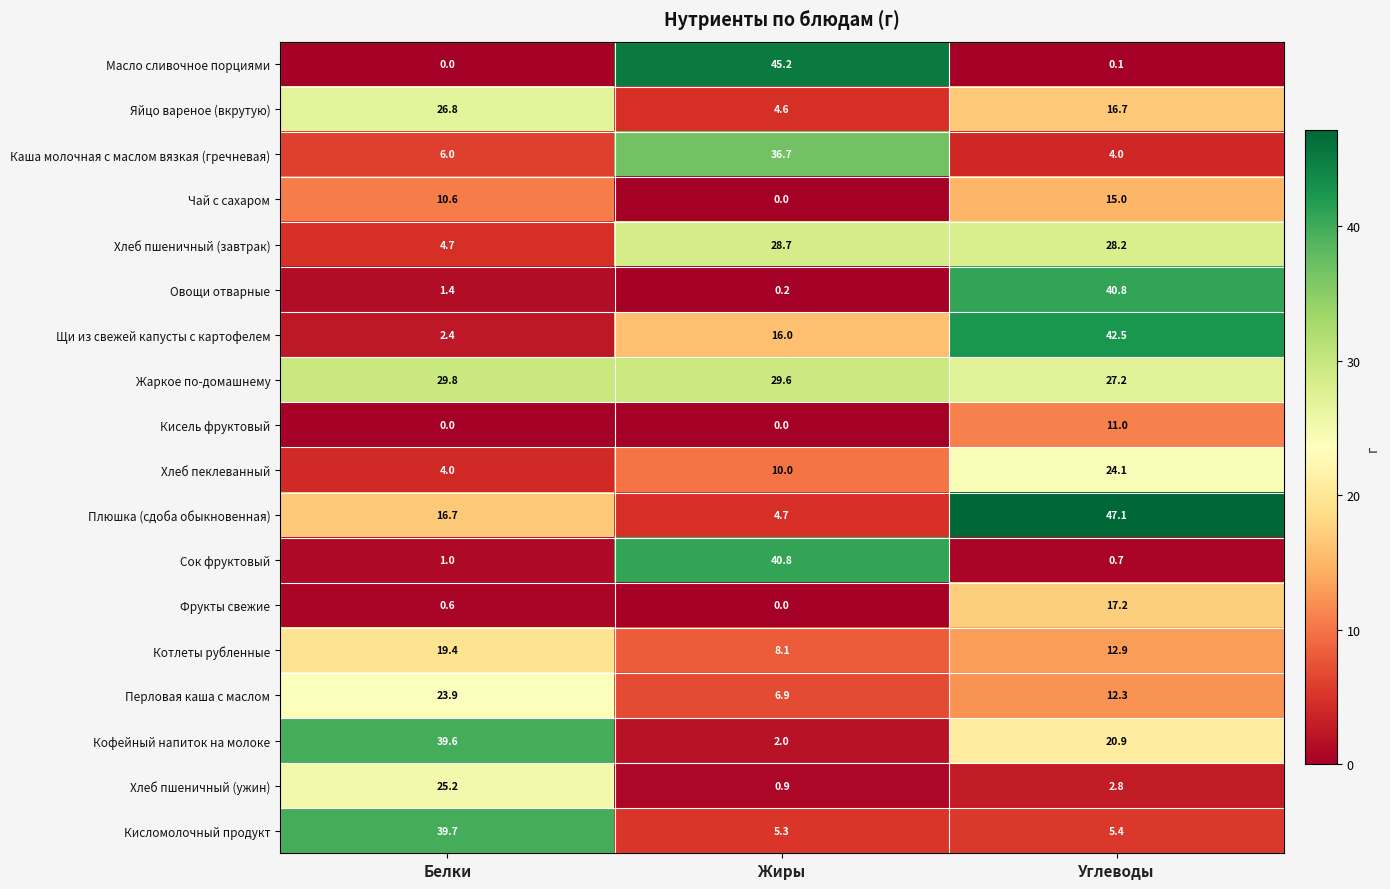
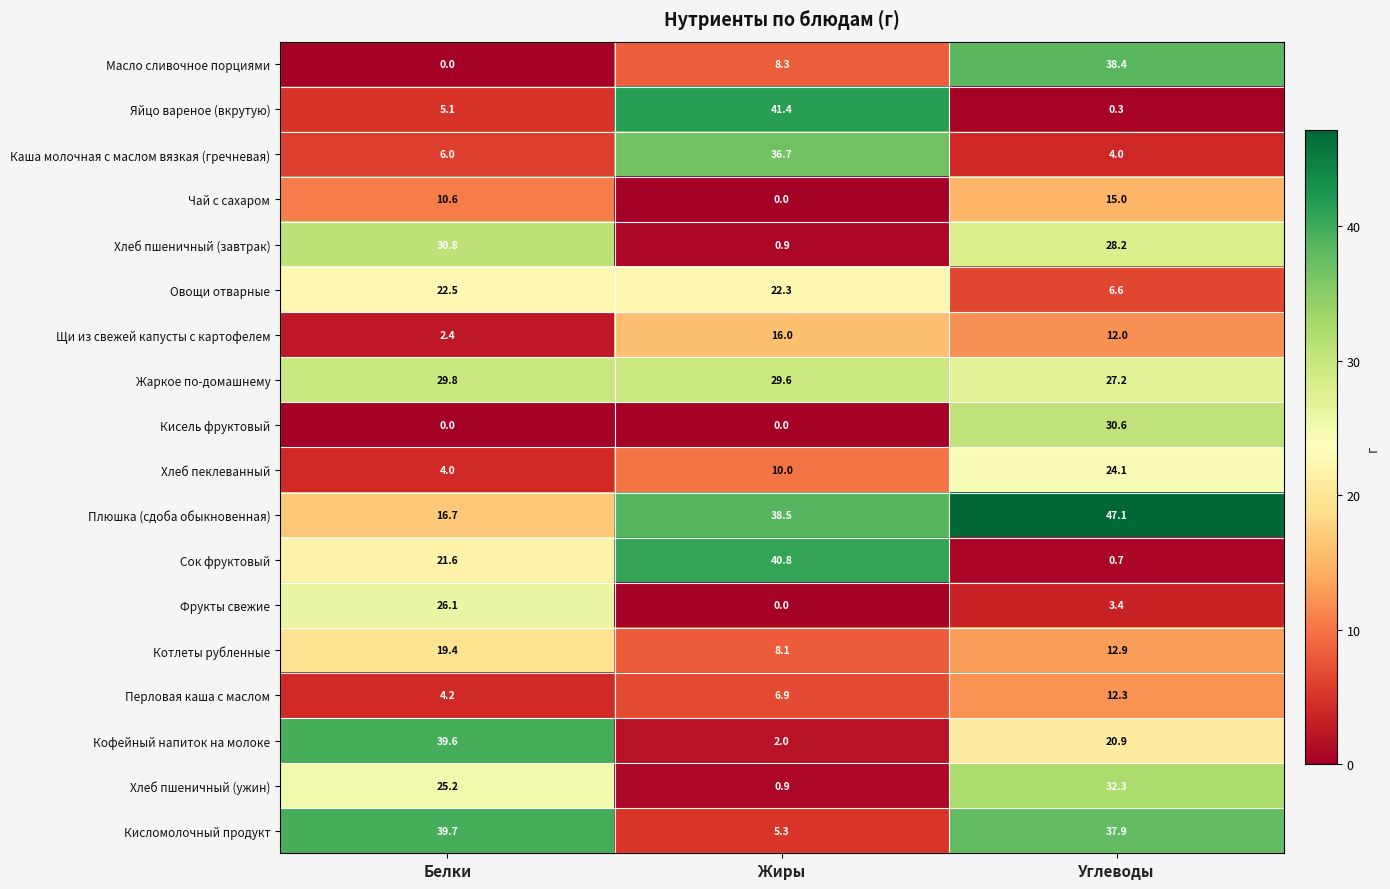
  {
    "Масло сливочное порциями": {
      "Белки": 0.0,
-     "Жиры": 45.2,
-     "Углеводы": 0.1
+     "Жиры": 8.3,
+     "Углеводы": 38.4
    },
    "Яйцо вареное (вкрутую)": {
-     "Белки": 26.8,
-     "Жиры": 4.6,
-     "Углеводы": 16.7
+     "Белки": 5.1,
+     "Жиры": 41.4,
+     "Углеводы": 0.3
    },
    "Каша молочная с маслом вязкая (гречневая)": {
      "Белки": 6.0,
      "Жиры": 36.7,
      "Углеводы": 4.0
    },
    "Чай с сахаром": {
      "Белки": 10.6,
      "Жиры": 0.0,
      "Углеводы": 15.0
    },
    "Хлеб пшеничный (завтрак)": {
-     "Белки": 4.7,
-     "Жиры": 28.7,
+     "Белки": 30.8,
+     "Жиры": 0.9,
      "Углеводы": 28.2
    },
    "Овощи отварные": {
-     "Белки": 1.4,
-     "Жиры": 0.2,
-     "Углеводы": 40.8
+     "Белки": 22.5,
+     "Жиры": 22.3,
+     "Углеводы": 6.6
    },
    "Щи из свежей капусты с картофелем": {
      "Белки": 2.4,
      "Жиры": 16.0,
-     "Углеводы": 42.5
+     "Углеводы": 12.0
    },
    "Жаркое по-домашнему": {
      "Белки": 29.8,
      "Жиры": 29.6,
      "Углеводы": 27.2
    },
    "Кисель фруктовый": {
      "Белки": 0.0,
      "Жиры": 0.0,
-     "Углеводы": 11.0
+     "Углеводы": 30.6
    },
    "Хлеб пеклеванный": {
      "Белки": 4.0,
      "Жиры": 10.0,
      "Углеводы": 24.1
    },
    "Плюшка (сдоба обыкновенная)": {
      "Белки": 16.7,
-     "Жиры": 4.7,
+     "Жиры": 38.5,
      "Углеводы": 47.1
    },
    "Сок фруктовый": {
-     "Белки": 1.0,
+     "Белки": 21.6,
      "Жиры": 40.8,
      "Углеводы": 0.7
    },
    "Фрукты свежие": {
-     "Белки": 0.6,
+     "Белки": 26.1,
      "Жиры": 0.0,
-     "Углеводы": 17.2
+     "Углеводы": 3.4
    },
    "Котлеты рубленные": {
      "Белки": 19.4,
      "Жиры": 8.1,
      "Углеводы": 12.9
    },
    "Перловая каша с маслом": {
-     "Белки": 23.9,
+     "Белки": 4.2,
      "Жиры": 6.9,
      "Углеводы": 12.3
    },
    "Кофейный напиток на молоке": {
      "Белки": 39.6,
      "Жиры": 2.0,
      "Углеводы": 20.9
    },
    "Хлеб пшеничный (ужин)": {
      "Белки": 25.2,
      "Жиры": 0.9,
-     "Углеводы": 2.8
+     "Углеводы": 32.3
    },
    "Кисломолочный продукт": {
      "Белки": 39.7,
      "Жиры": 5.3,
-     "Углеводы": 5.4
+     "Углеводы": 37.9
    }
  }
